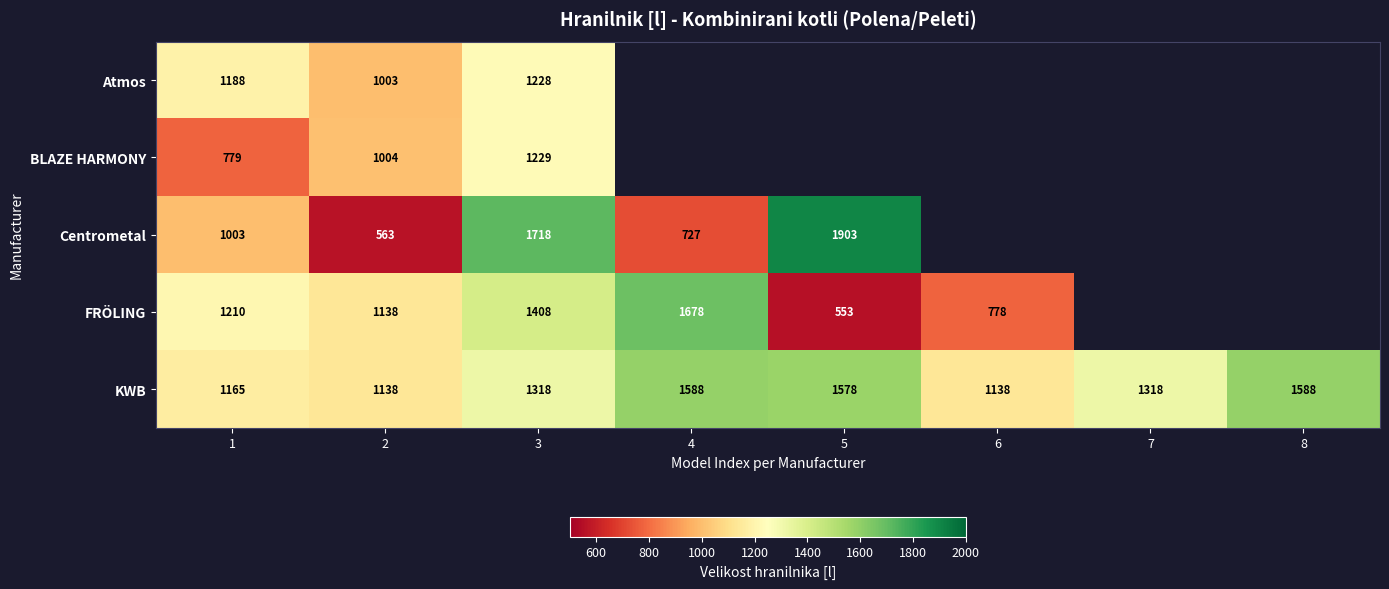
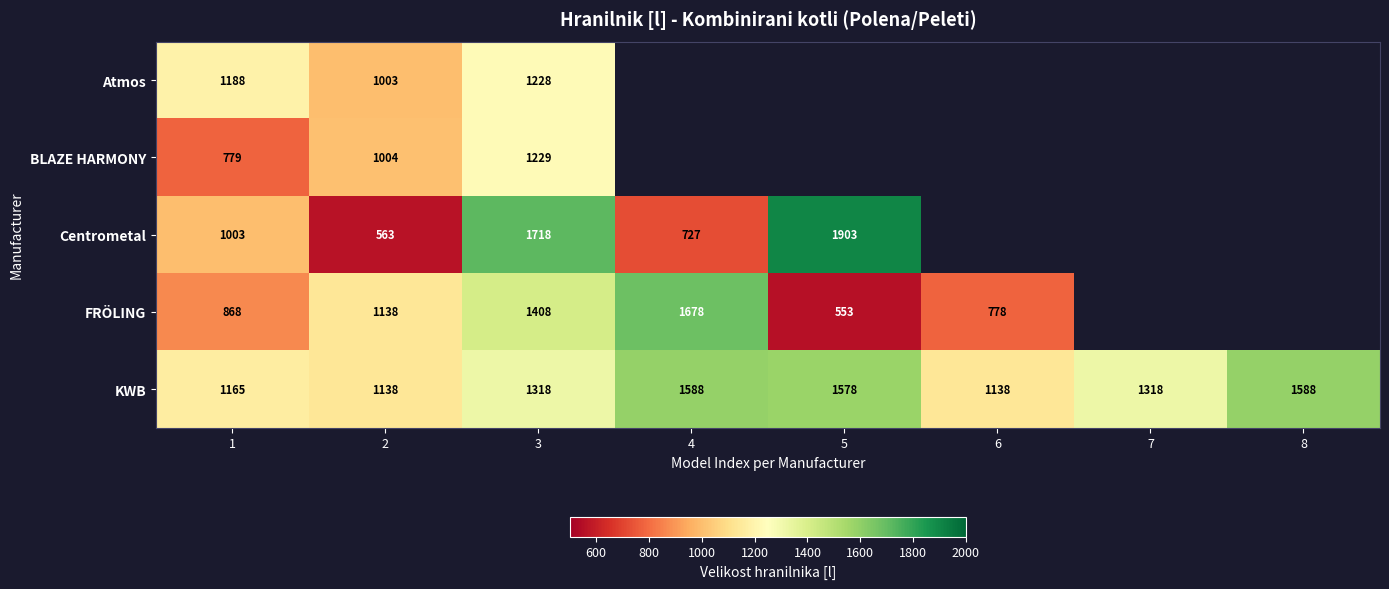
  {
    "Atmos": {
      "1": 1188,
      "2": 1003,
      "3": 1228
    },
    "BLAZE HARMONY": {
      "1": 779,
      "2": 1004,
      "3": 1229
    },
    "Centrometal": {
      "1": 1003,
      "2": 563,
      "3": 1718,
      "4": 727,
      "5": 1903
    },
    "FRÖLING": {
-     "1": 1210,
+     "1": 868,
      "2": 1138,
      "3": 1408,
      "4": 1678,
      "5": 553,
      "6": 778
    },
    "KWB": {
      "1": 1165,
      "2": 1138,
      "3": 1318,
      "4": 1588,
      "5": 1578,
      "6": 1138,
      "7": 1318,
      "8": 1588
    }
  }
